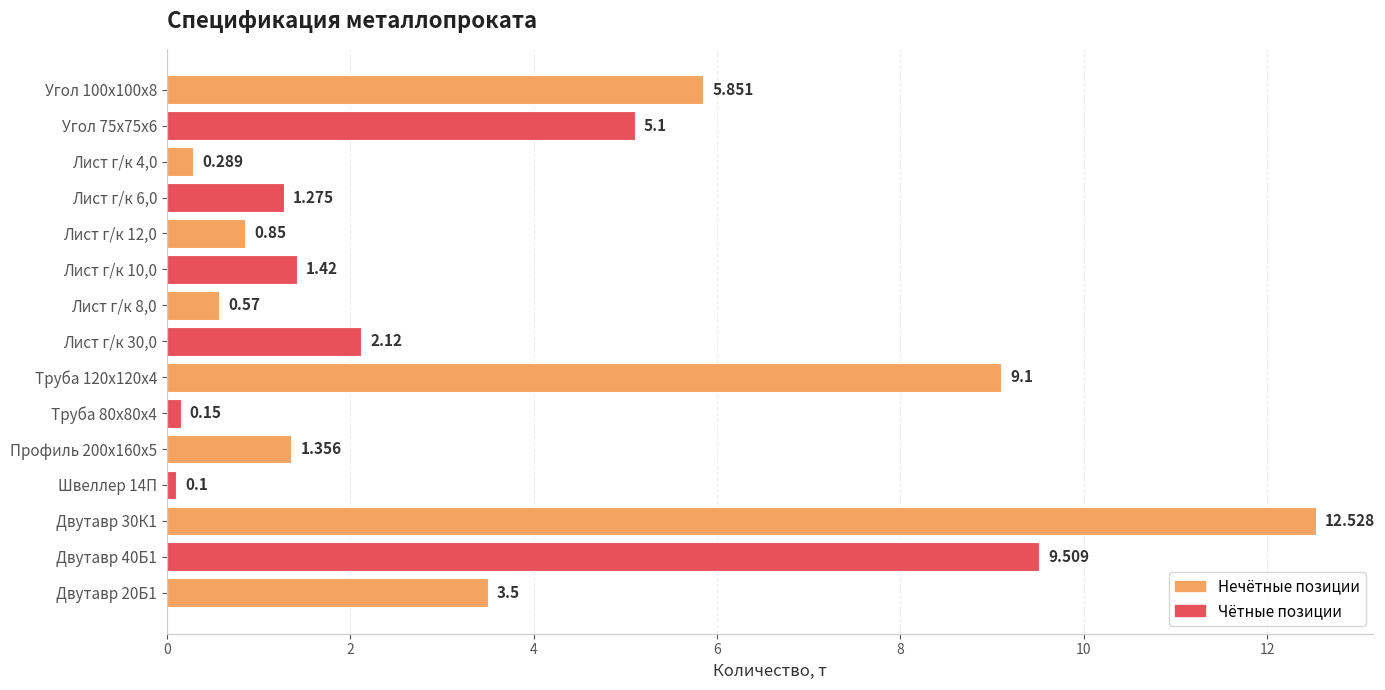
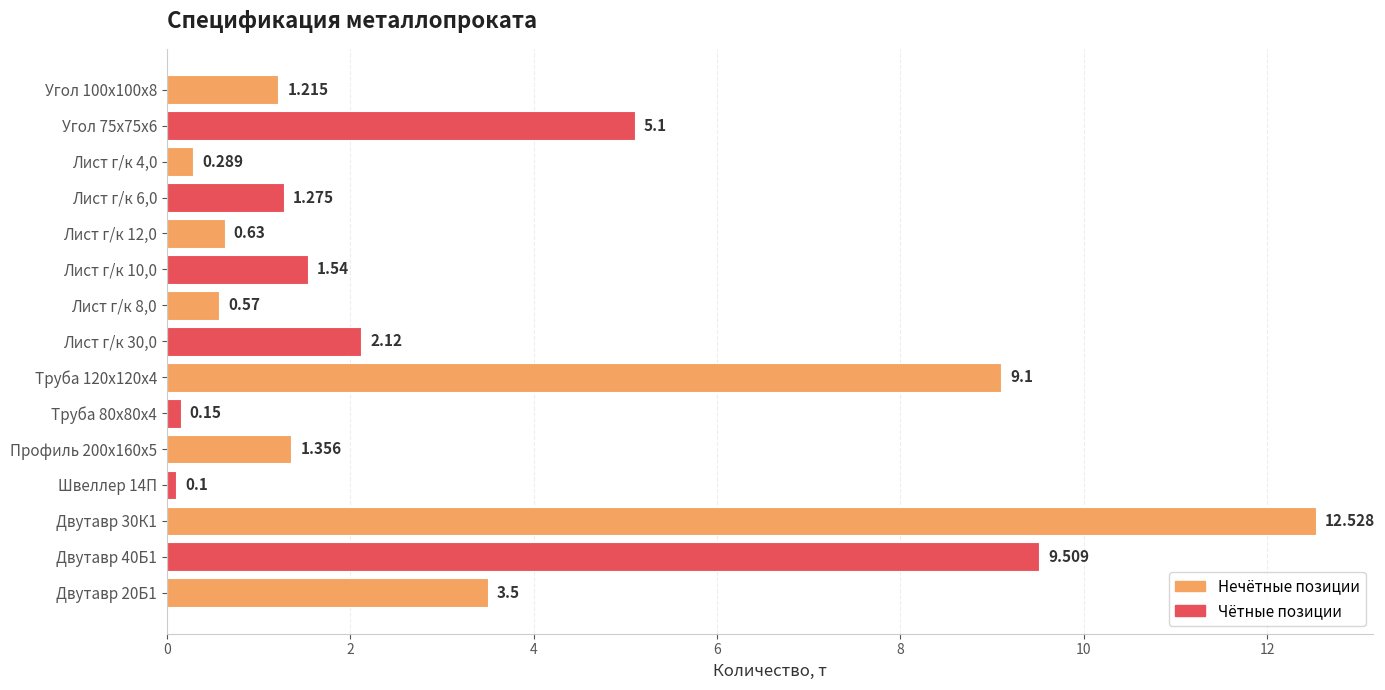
  {
-   "Угол 100х100х8": 5.851,
+   "Угол 100х100х8": 1.215,
    "Угол 75х75х6": 5.1,
    "Лист г/к 4,0": 0.289,
    "Лист г/к 6,0": 1.275,
-   "Лист г/к 12,0": 0.85,
-   "Лист г/к 10,0": 1.42,
+   "Лист г/к 12,0": 0.63,
+   "Лист г/к 10,0": 1.54,
    "Лист г/к 8,0": 0.57,
    "Лист г/к 30,0": 2.12,
    "Труба 120х120х4": 9.1,
    "Труба 80х80х4": 0.15,
    "Профиль 200х160х5": 1.356,
    "Швеллер 14П": 0.1,
    "Двутавр 30К1": 12.528,
    "Двутавр 40Б1": 9.509,
    "Двутавр 20Б1": 3.5
  }
